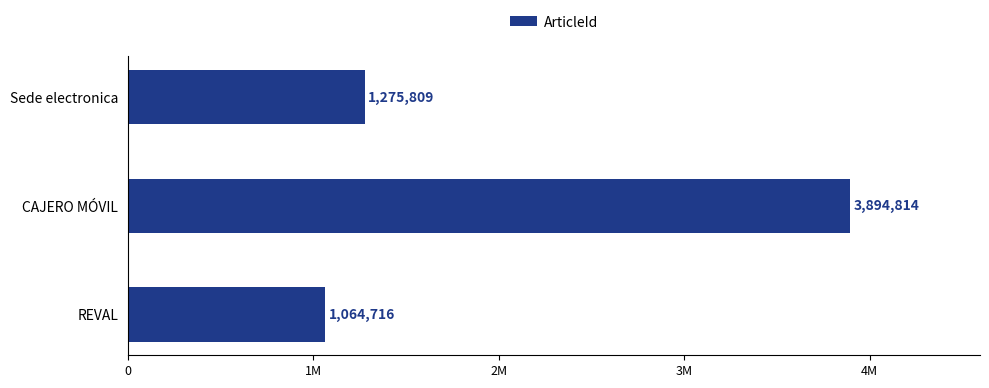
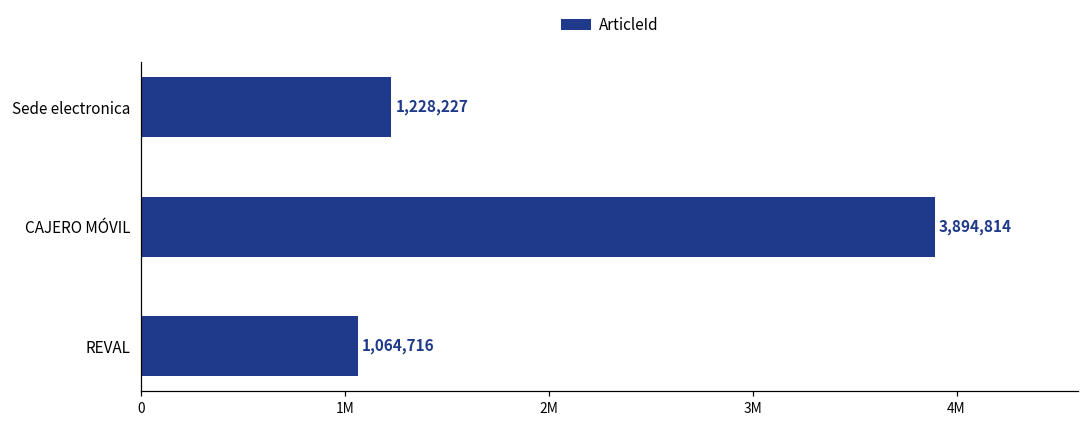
  {
-   "Sede electronica": "1,275,809",
+   "Sede electronica": "1,228,227",
    "CAJERO MÓVIL": "3,894,814",
    "REVAL": "1,064,716"
  }
